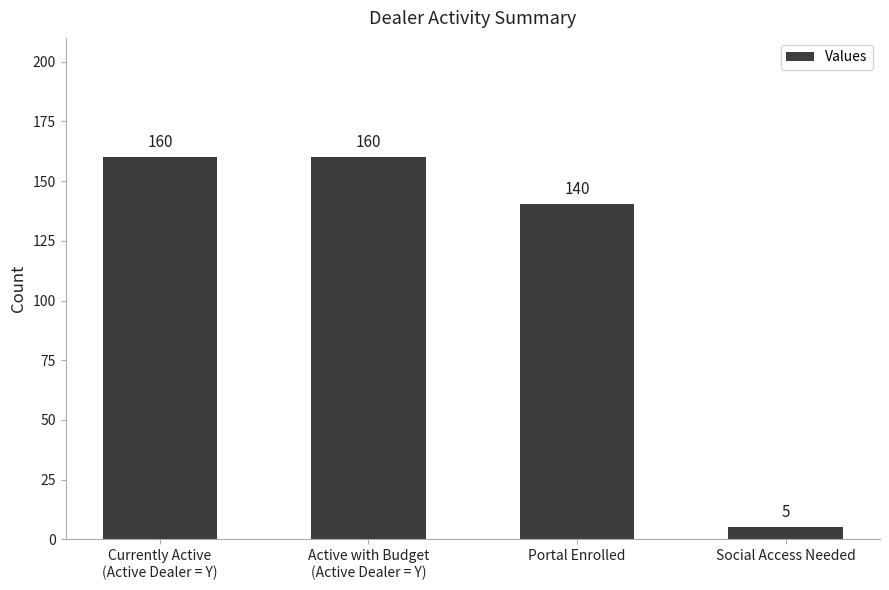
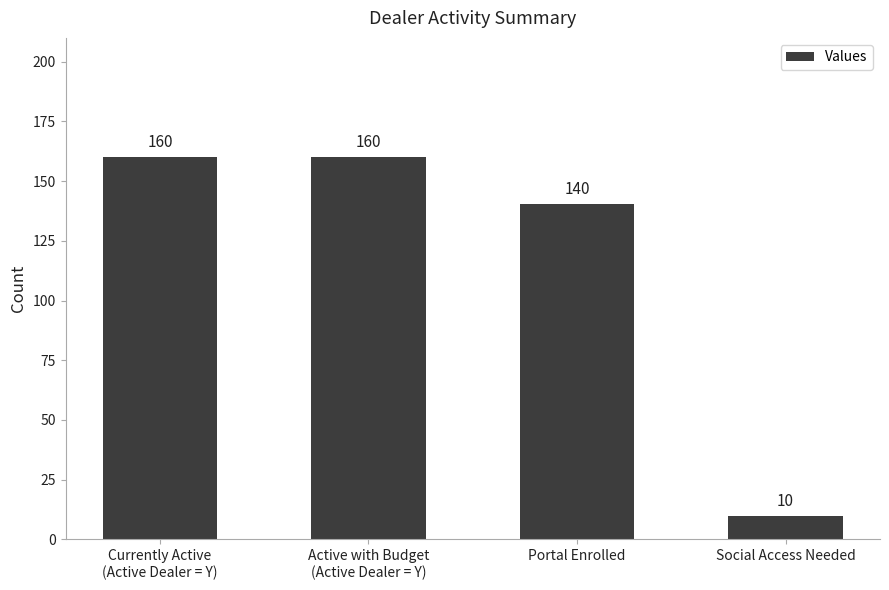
  {
    "Currently Active (Active Dealer = Y)": 160,
    "Active with Budget (Active Dealer = Y)": 160,
    "Portal Enrolled": 140,
-   "Social Access Needed": 5
+   "Social Access Needed": 10
  }
